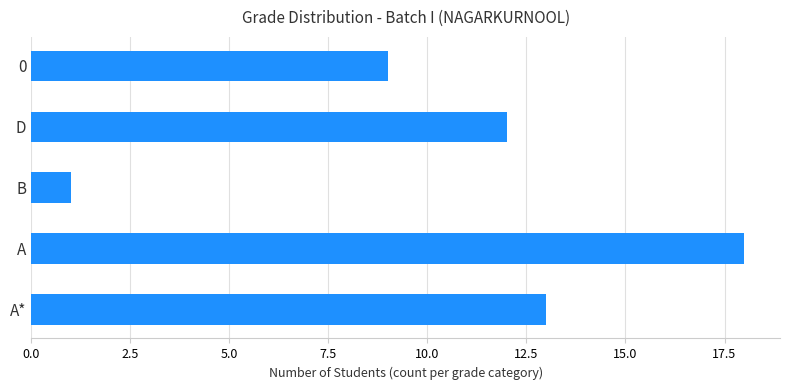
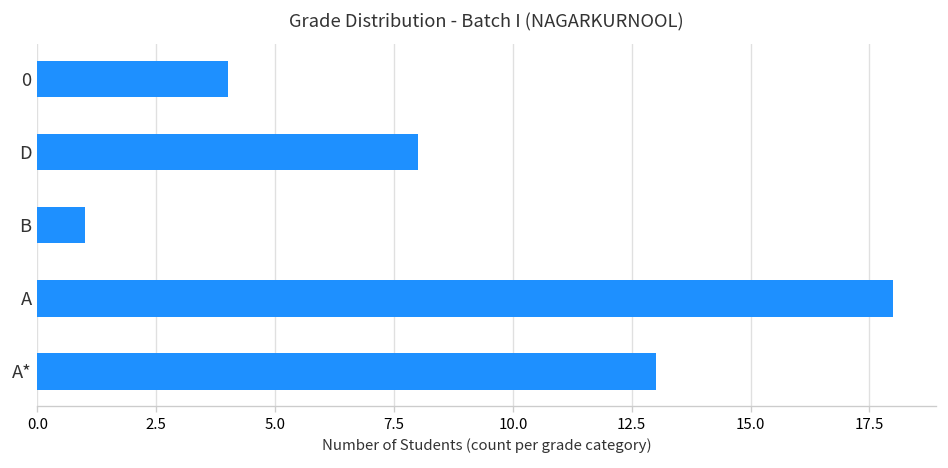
  {
-   "0": 9,
-   "D": 12,
+   "0": 4,
+   "D": 8,
    "B": 1,
    "A": 18,
    "A*": 13
  }
